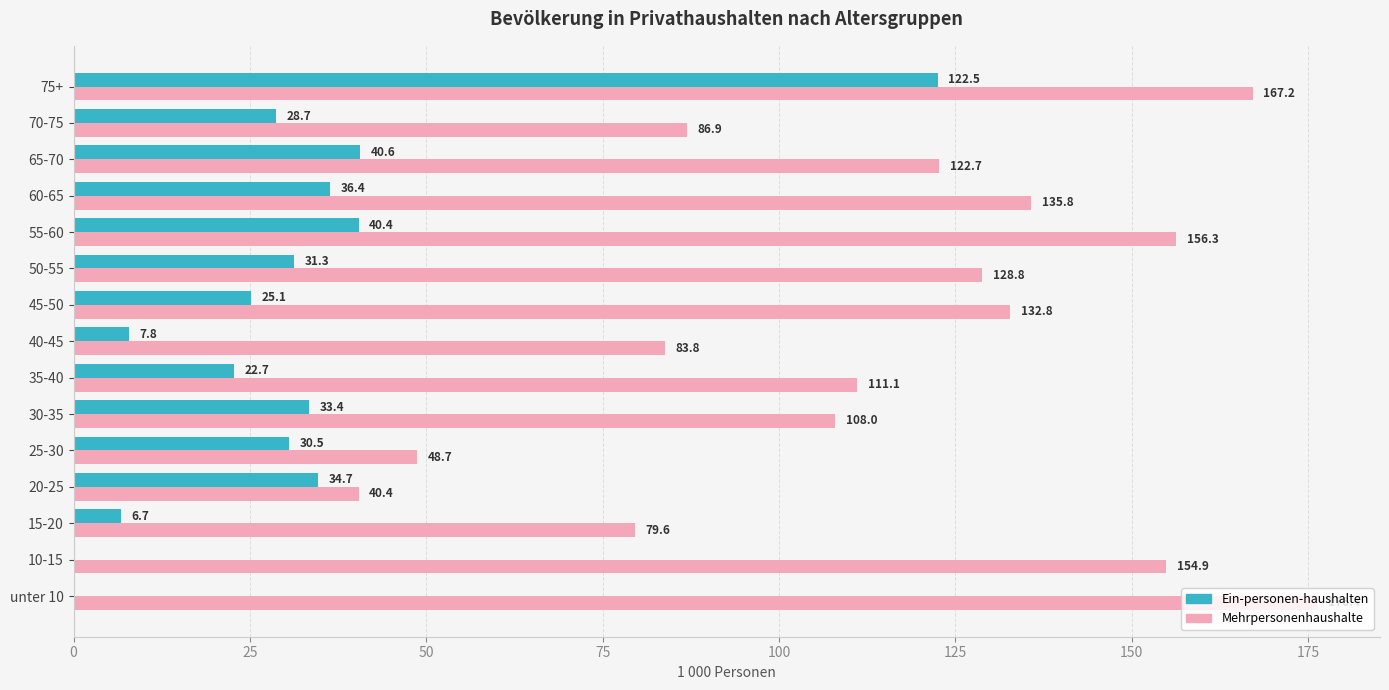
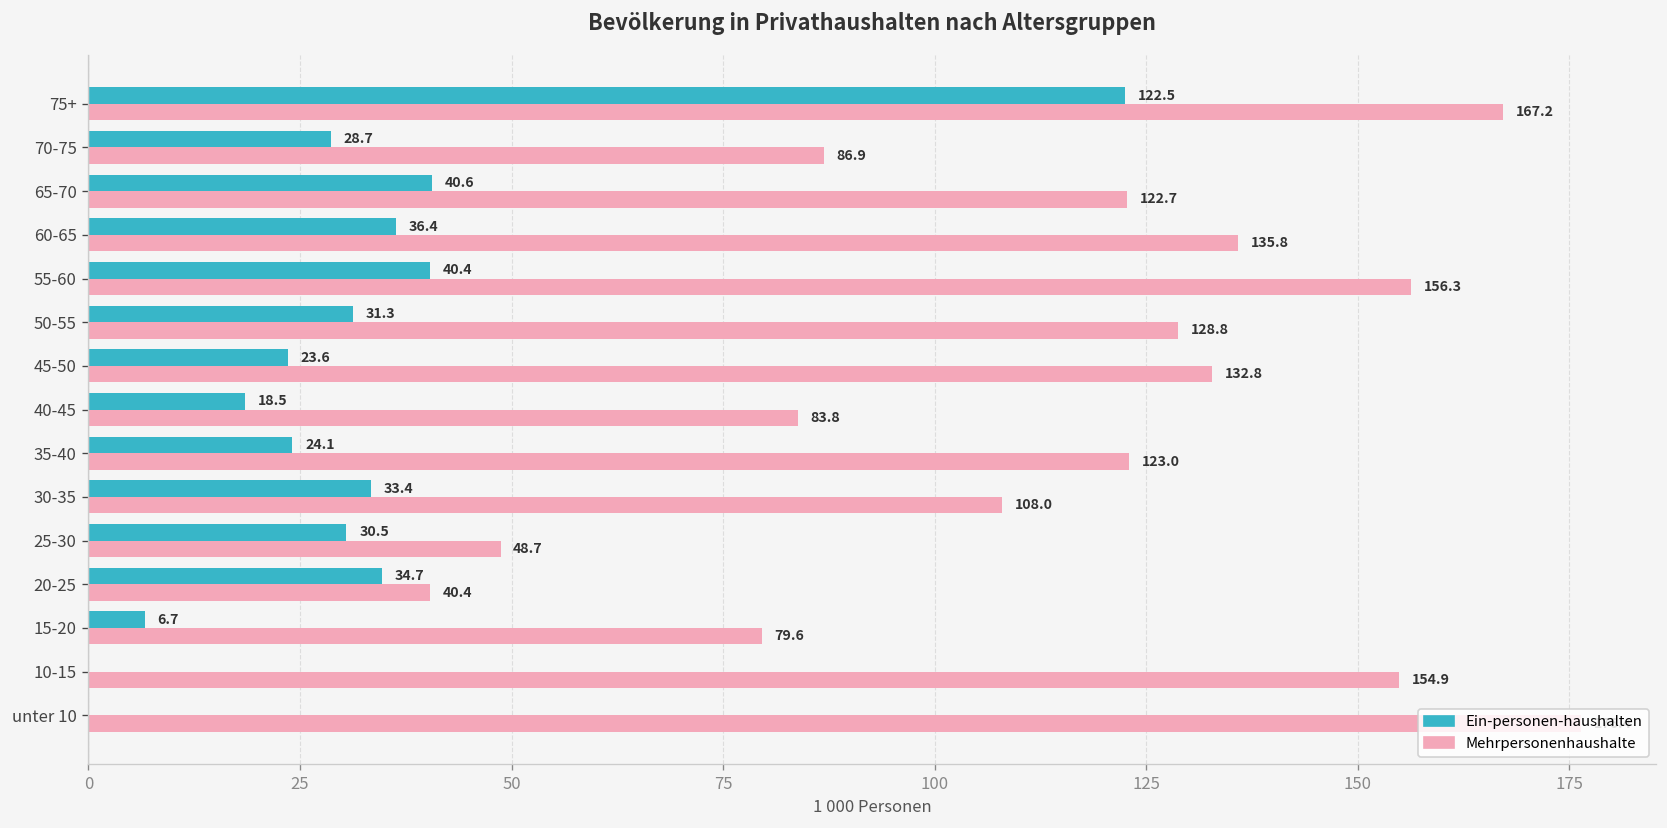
  {
    "Ein-personen-haushalten": {
      "75+": 122.5,
      "70-75": 28.7,
      "65-70": 40.6,
      "60-65": 36.4,
      "55-60": 40.4,
      "50-55": 31.3,
-     "45-50": 25.1,
-     "40-45": 7.8,
-     "35-40": 22.7,
+     "45-50": 23.6,
+     "40-45": 18.5,
+     "35-40": 24.1,
      "30-35": 33.4,
      "25-30": 30.5,
      "20-25": 34.7,
      "15-20": 6.7
    },
    "Mehrpersonenhaushalte": {
      "75+": 167.2,
      "70-75": 86.9,
      "65-70": 122.7,
      "60-65": 135.8,
      "55-60": 156.3,
      "50-55": 128.8,
      "45-50": 132.8,
      "40-45": 83.8,
-     "35-40": 111.1,
+     "35-40": 123.0,
      "30-35": 108.0,
      "25-30": 48.7,
      "20-25": 40.4,
      "15-20": 79.6,
      "10-15": 154.9
    }
  }
